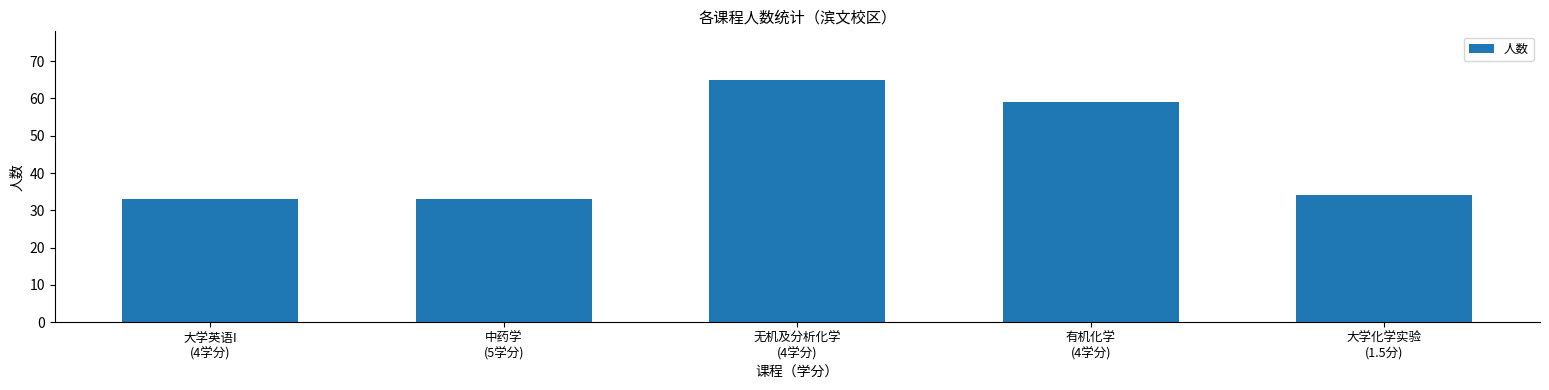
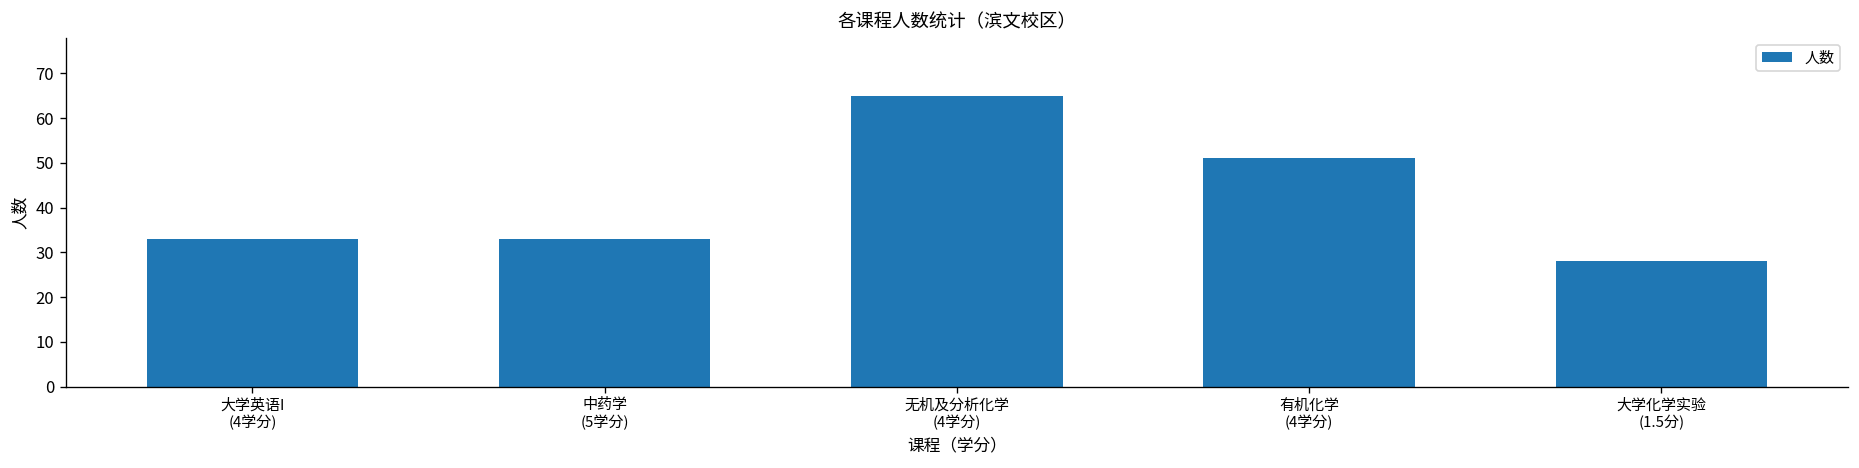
  {
    "大学英语I (4学分)": 33,
    "中药学 (5学分)": 33,
    "无机及分析化学 (4学分)": 65,
-   "有机化学 (4学分)": 59,
-   "大学化学实验 (1.5分)": 34
+   "有机化学 (4学分)": 51,
+   "大学化学实验 (1.5分)": 28
  }
